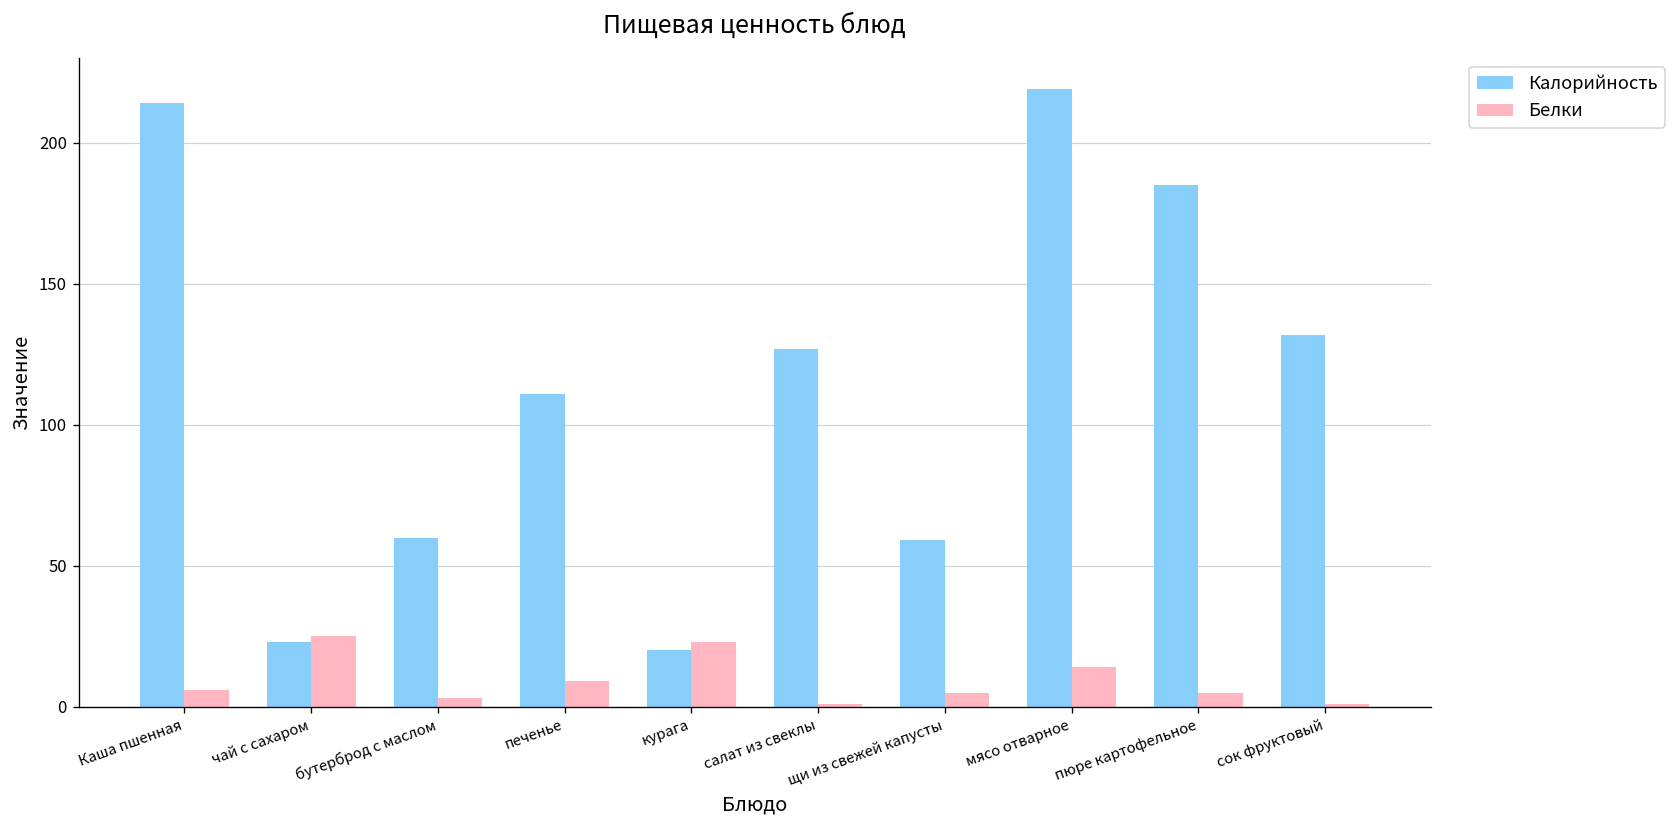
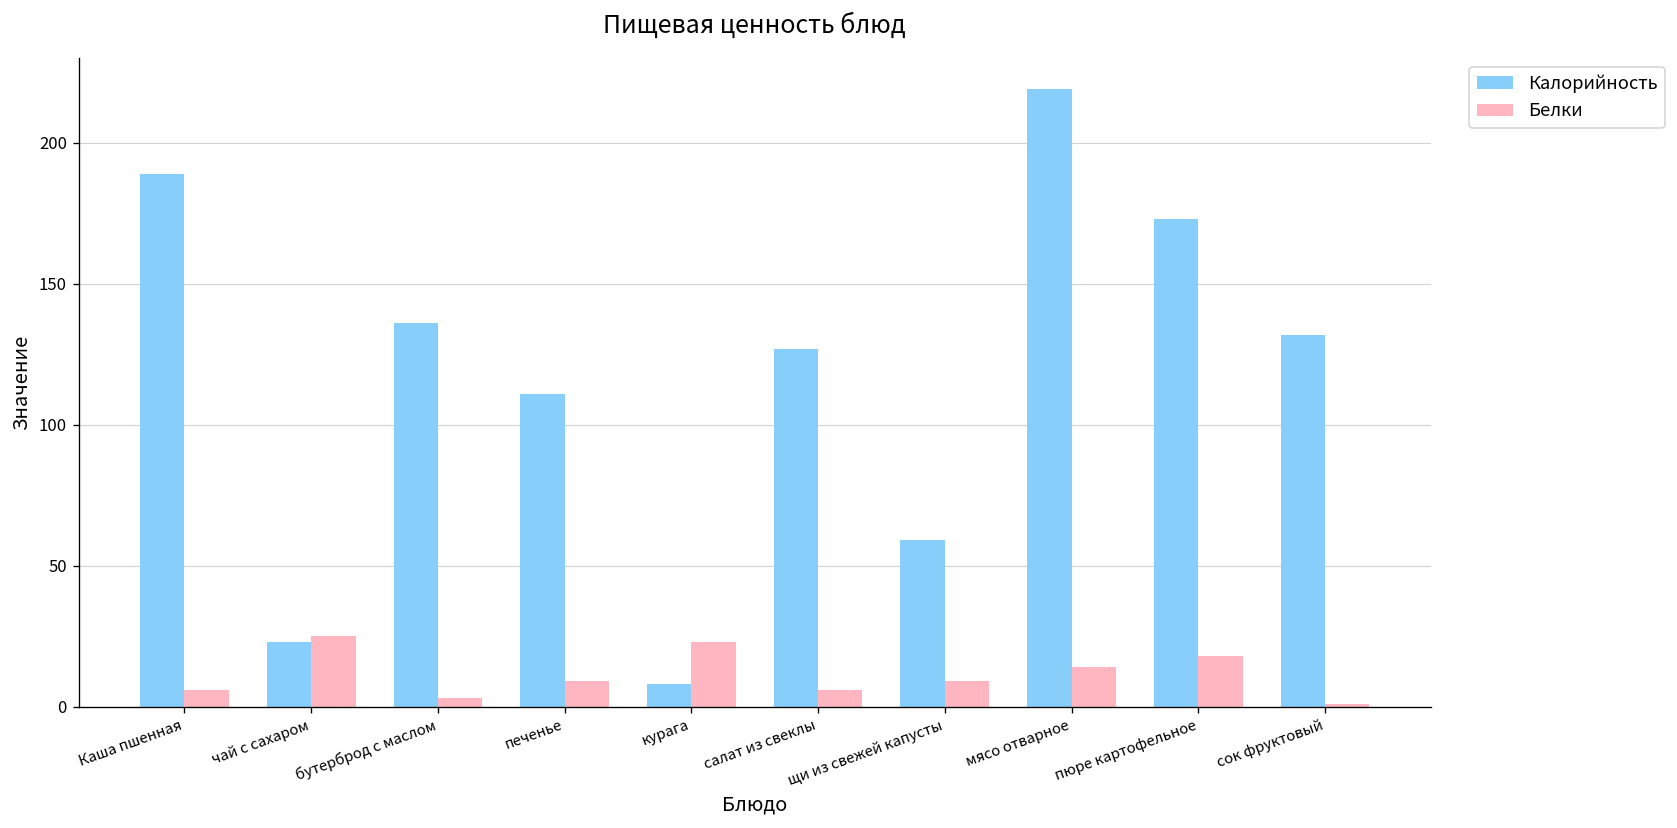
  {
    "Калорийность": {
-     "Каша пшенная": 214,
+     "Каша пшенная": 189,
      "чай с сахаром": 23,
-     "бутерброд с маслом": 60,
+     "бутерброд с маслом": 136,
      "печенье": 111,
-     "курага": 20,
+     "курага": 8,
      "салат из свеклы": 127,
      "щи из свежей капусты": 59,
      "мясо отварное": 219,
-     "пюре картофельное": 185,
+     "пюре картофельное": 173,
      "сок фруктовый": 132
    },
    "Белки": {
      "Каша пшенная": 6,
      "чай с сахаром": 25,
      "бутерброд с маслом": 3,
      "печенье": 9,
      "курага": 23,
-     "салат из свеклы": 1,
-     "щи из свежей капусты": 5,
+     "салат из свеклы": 6,
+     "щи из свежей капусты": 9,
      "мясо отварное": 14,
-     "пюре картофельное": 5
+     "пюре картофельное": 18
    }
  }
